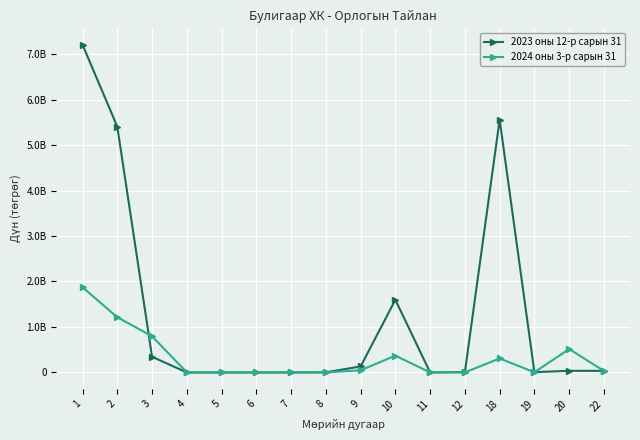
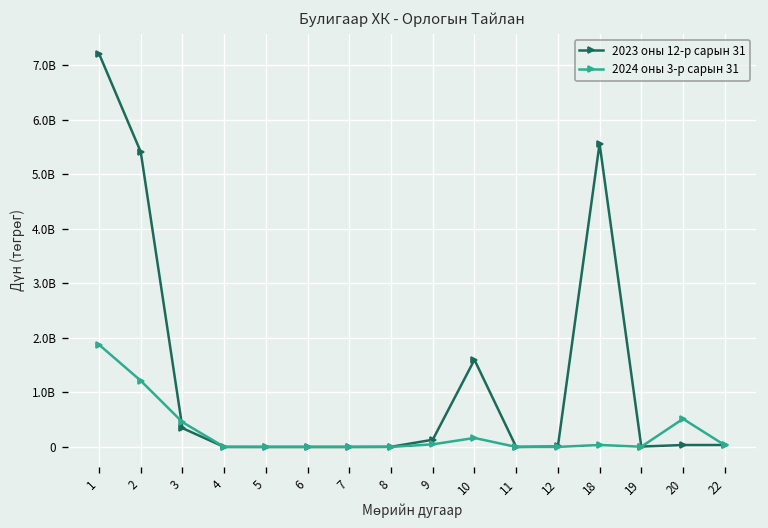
  {
    "2023 оны 12-р сарын 31": {
      "1": 7200000000,
      "2": 5400000000,
      "3": 300000000,
      "9": 100000000,
      "10": 1600000000,
      "18": 5600000000,
      "20": 0
    },
    "2024 оны 3-р сарын 31": {
      "1": 1900000000,
      "2": 1200000000,
-     "3": 800000000,
+     "3": 500000000,
      "9": 0,
-     "10": 400000000,
-     "18": 300000000,
+     "10": 200000000,
+     "18": 0,
      "20": 500000000
    }
  }
